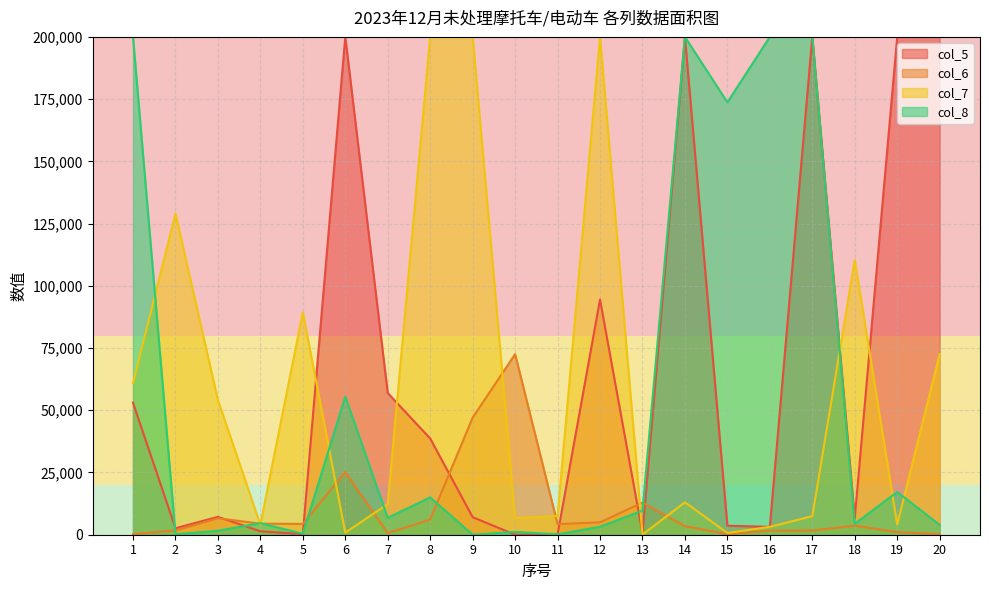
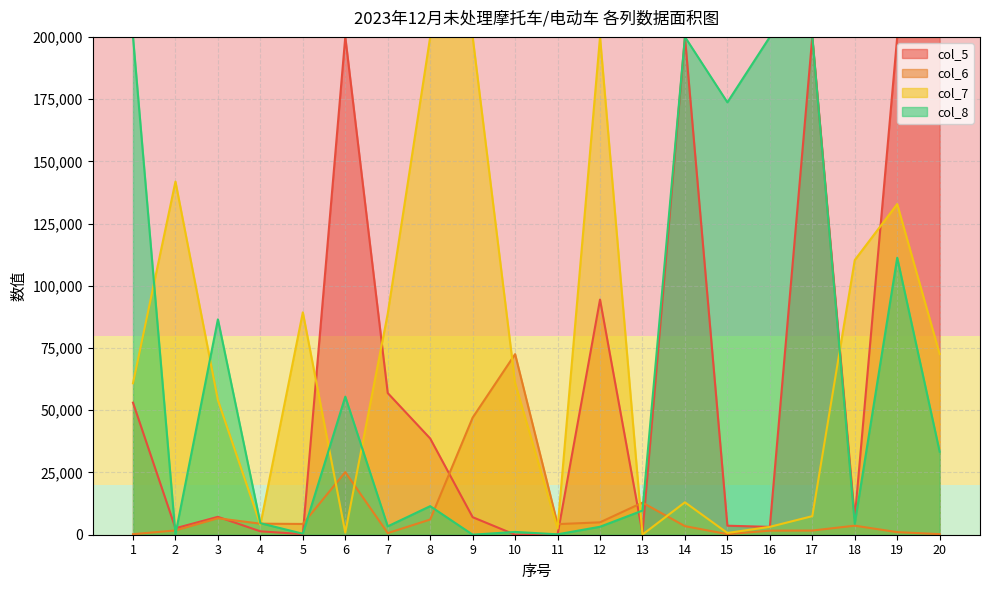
  {
    "col_7": {
      "1": "61,000",
-     "2": "129,000",
+     "2": "142,000",
      "3": "54,000",
      "5": "89,000",
      "6": "1,000",
-     "7": "12,000",
+     "7": "89,000",
      "8": "200,000",
      "9": "200,000",
-     "10": "7,000",
-     "11": "8,000",
+     "10": "61,000",
+     "11": "3,000",
      "12": "200,000",
      "14": "13,000",
      "17": "7,000",
      "18": "110,000",
-     "19": "4,000",
+     "19": "133,000",
      "20": "73,000"
    },
    "col_8": {
      "1": "200,000",
      "2": "0",
-     "3": "2,000",
+     "3": "87,000",
      "6": "55,000",
-     "7": "7,000",
-     "8": "15,000",
+     "7": "3,000",
+     "8": "11,000",
      "9": "0",
      "10": "1,000",
      "12": "3,000",
      "13": "10,000",
      "15": "174,000",
      "16": "200,000",
-     "19": "17,000",
-     "20": "4,000"
+     "19": "111,000",
+     "20": "33,000"
    }
  }
